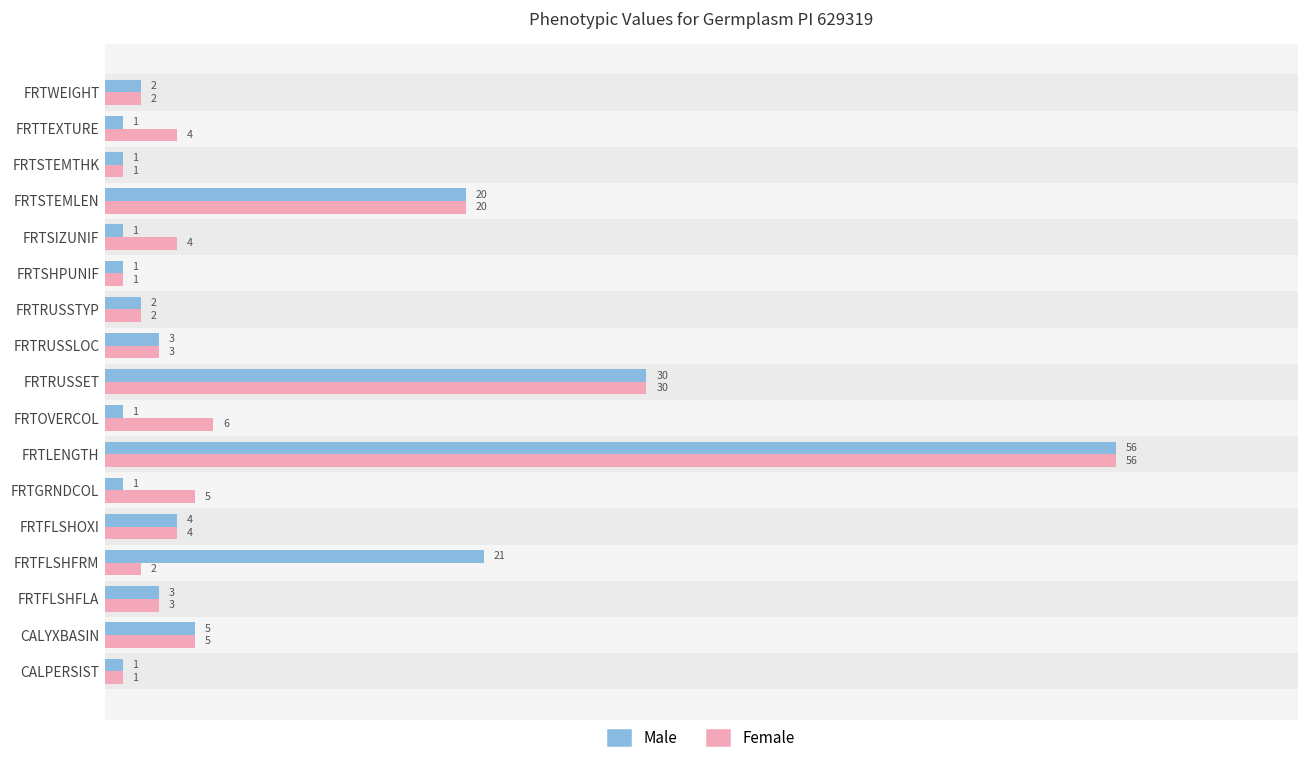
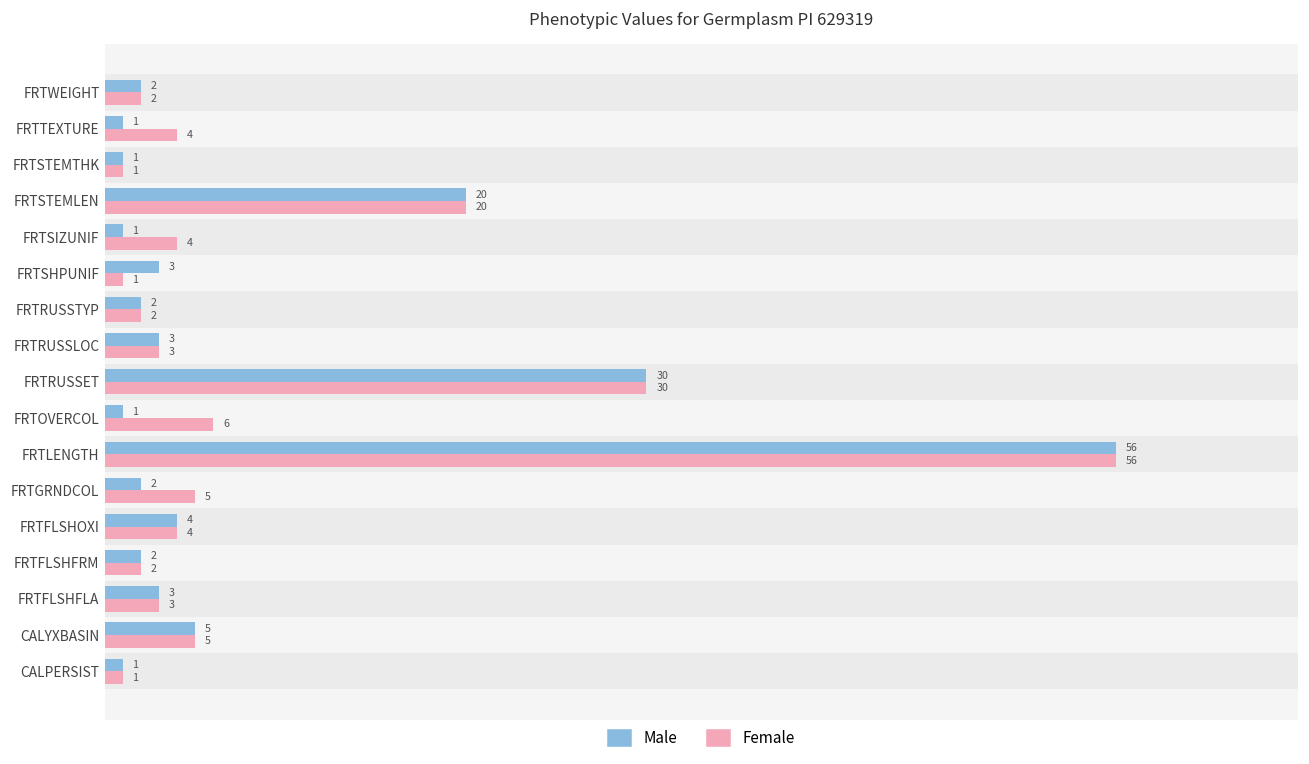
  {
    "Male": {
      "FRTWEIGHT": 2,
      "FRTTEXTURE": 1,
      "FRTSTEMTHK": 1,
      "FRTSTEMLEN": 20,
      "FRTSIZUNIF": 1,
-     "FRTSHPUNIF": 1,
+     "FRTSHPUNIF": 3,
      "FRTRUSSTYP": 2,
      "FRTRUSSLOC": 3,
      "FRTRUSSET": 30,
      "FRTOVERCOL": 1,
      "FRTLENGTH": 56,
-     "FRTGRNDCOL": 1,
+     "FRTGRNDCOL": 2,
      "FRTFLSHOXI": 4,
-     "FRTFLSHFRM": 21,
+     "FRTFLSHFRM": 2,
      "FRTFLSHFLA": 3,
      "CALYXBASIN": 5,
      "CALPERSIST": 1
    },
    "Female": {
      "FRTWEIGHT": 2,
      "FRTTEXTURE": 4,
      "FRTSTEMTHK": 1,
      "FRTSTEMLEN": 20,
      "FRTSIZUNIF": 4,
      "FRTSHPUNIF": 1,
      "FRTRUSSTYP": 2,
      "FRTRUSSLOC": 3,
      "FRTRUSSET": 30,
      "FRTOVERCOL": 6,
      "FRTLENGTH": 56,
      "FRTGRNDCOL": 5,
      "FRTFLSHOXI": 4,
      "FRTFLSHFRM": 2,
      "FRTFLSHFLA": 3,
      "CALYXBASIN": 5,
      "CALPERSIST": 1
    }
  }
